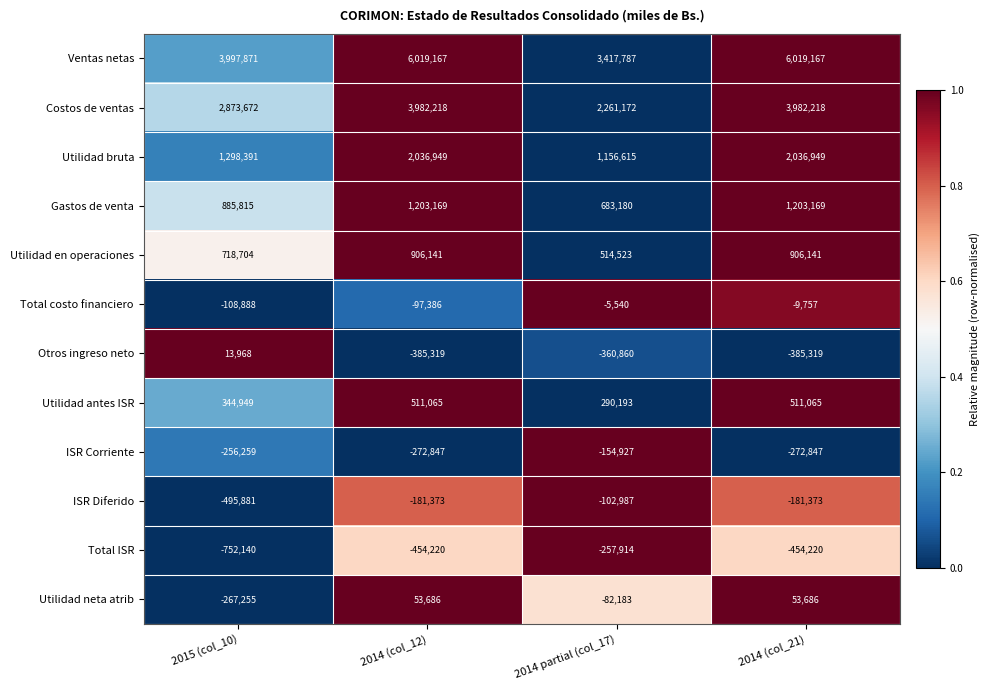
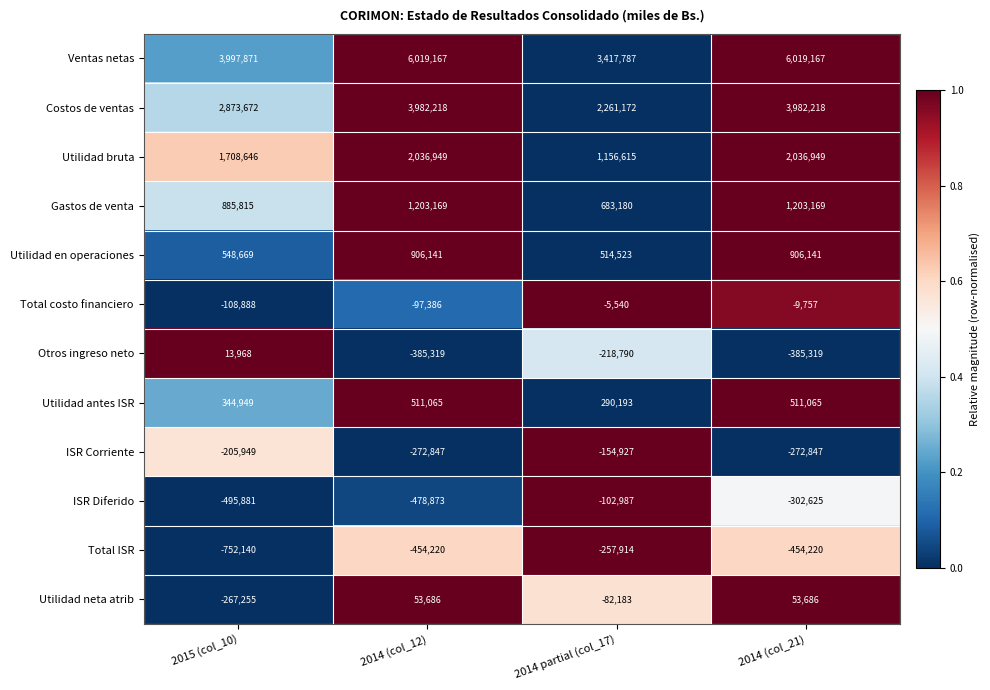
  {
    "Ventas netas": {
      "2015 (col_10)": "3,997,871",
      "2014 (col_12)": "6,019,167",
      "2014 partial (col_17)": "3,417,787",
      "2014 (col_21)": "6,019,167"
    },
    "Costos de ventas": {
      "2015 (col_10)": "2,873,672",
      "2014 (col_12)": "3,982,218",
      "2014 partial (col_17)": "2,261,172",
      "2014 (col_21)": "3,982,218"
    },
    "Utilidad bruta": {
-     "2015 (col_10)": "1,298,391",
+     "2015 (col_10)": "1,708,646",
      "2014 (col_12)": "2,036,949",
      "2014 partial (col_17)": "1,156,615",
      "2014 (col_21)": "2,036,949"
    },
    "Gastos de venta": {
      "2015 (col_10)": "885,815",
      "2014 (col_12)": "1,203,169",
      "2014 partial (col_17)": "683,180",
      "2014 (col_21)": "1,203,169"
    },
    "Utilidad en operaciones": {
-     "2015 (col_10)": "718,704",
+     "2015 (col_10)": "548,669",
      "2014 (col_12)": "906,141",
      "2014 partial (col_17)": "514,523",
      "2014 (col_21)": "906,141"
    },
    "Total costo financiero": {
      "2015 (col_10)": "-108,888",
      "2014 (col_12)": "-97,386",
      "2014 partial (col_17)": "-5,540",
      "2014 (col_21)": "-9,757"
    },
    "Otros ingreso neto": {
      "2015 (col_10)": "13,968",
      "2014 (col_12)": "-385,319",
-     "2014 partial (col_17)": "-360,860",
+     "2014 partial (col_17)": "-218,790",
      "2014 (col_21)": "-385,319"
    },
    "Utilidad antes ISR": {
      "2015 (col_10)": "344,949",
      "2014 (col_12)": "511,065",
      "2014 partial (col_17)": "290,193",
      "2014 (col_21)": "511,065"
    },
    "ISR Corriente": {
-     "2015 (col_10)": "-256,259",
+     "2015 (col_10)": "-205,949",
      "2014 (col_12)": "-272,847",
      "2014 partial (col_17)": "-154,927",
      "2014 (col_21)": "-272,847"
    },
    "ISR Diferido": {
      "2015 (col_10)": "-495,881",
-     "2014 (col_12)": "-181,373",
+     "2014 (col_12)": "-478,873",
      "2014 partial (col_17)": "-102,987",
-     "2014 (col_21)": "-181,373"
+     "2014 (col_21)": "-302,625"
    },
    "Total ISR": {
      "2015 (col_10)": "-752,140",
      "2014 (col_12)": "-454,220",
      "2014 partial (col_17)": "-257,914",
      "2014 (col_21)": "-454,220"
    },
    "Utilidad neta atrib": {
      "2015 (col_10)": "-267,255",
      "2014 (col_12)": "53,686",
      "2014 partial (col_17)": "-82,183",
      "2014 (col_21)": "53,686"
    }
  }
